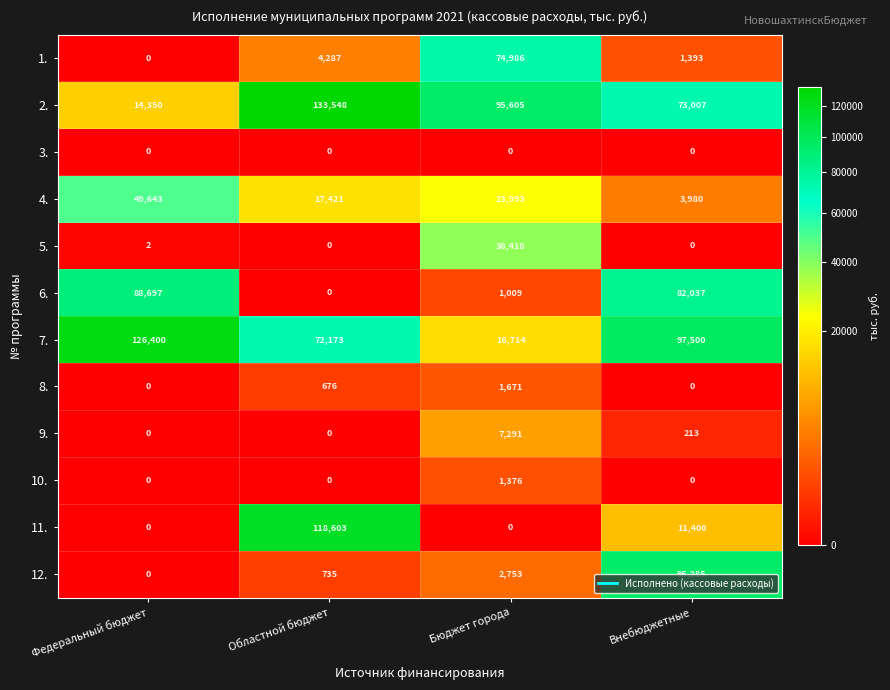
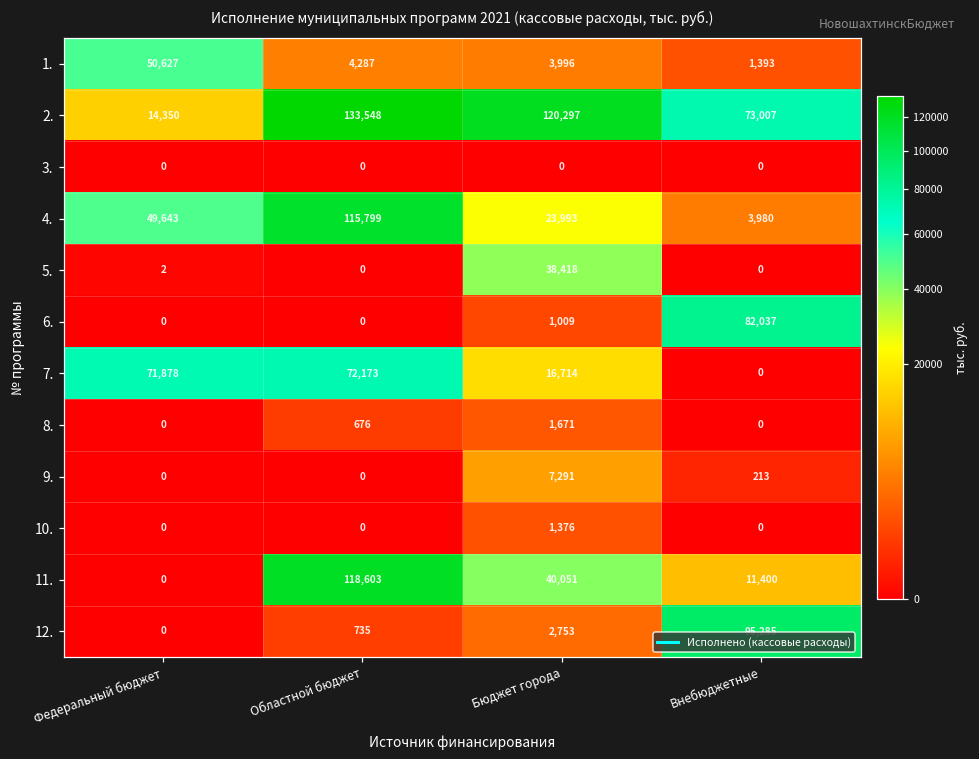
  {
    "1.": {
-     "Федеральный бюджет": "0",
+     "Федеральный бюджет": "50,627",
      "Областной бюджет": "4,287",
-     "Бюджет города": "74,986",
+     "Бюджет города": "3,996",
      "Внебюджетные": "1,393"
    },
    "2.": {
      "Федеральный бюджет": "14,350",
      "Областной бюджет": "133,548",
-     "Бюджет города": "95,605",
+     "Бюджет города": "120,297",
      "Внебюджетные": "73,007"
    },
    "3.": {
      "Федеральный бюджет": "0",
      "Областной бюджет": "0",
      "Бюджет города": "0",
      "Внебюджетные": "0"
    },
    "4.": {
      "Федеральный бюджет": "49,643",
-     "Областной бюджет": "17,421",
+     "Областной бюджет": "115,799",
      "Бюджет города": "23,993",
      "Внебюджетные": "3,980"
    },
    "5.": {
      "Федеральный бюджет": "2",
      "Областной бюджет": "0",
      "Бюджет города": "38,418",
      "Внебюджетные": "0"
    },
    "6.": {
-     "Федеральный бюджет": "88,697",
+     "Федеральный бюджет": "0",
      "Областной бюджет": "0",
      "Бюджет города": "1,009",
      "Внебюджетные": "82,037"
    },
    "7.": {
-     "Федеральный бюджет": "126,400",
+     "Федеральный бюджет": "71,878",
      "Областной бюджет": "72,173",
      "Бюджет города": "16,714",
-     "Внебюджетные": "97,500"
+     "Внебюджетные": "0"
    },
    "8.": {
      "Федеральный бюджет": "0",
      "Областной бюджет": "676",
      "Бюджет города": "1,671",
      "Внебюджетные": "0"
    },
    "9.": {
      "Федеральный бюджет": "0",
      "Областной бюджет": "0",
      "Бюджет города": "7,291",
      "Внебюджетные": "213"
    },
    "10.": {
      "Федеральный бюджет": "0",
      "Областной бюджет": "0",
      "Бюджет города": "1,376",
      "Внебюджетные": "0"
    },
    "11.": {
      "Федеральный бюджет": "0",
      "Областной бюджет": "118,603",
-     "Бюджет города": "0",
+     "Бюджет города": "40,051",
      "Внебюджетные": "11,400"
    },
    "12.": {
      "Федеральный бюджет": "0",
      "Областной бюджет": "735",
      "Бюджет города": "2,753"
    }
  }
